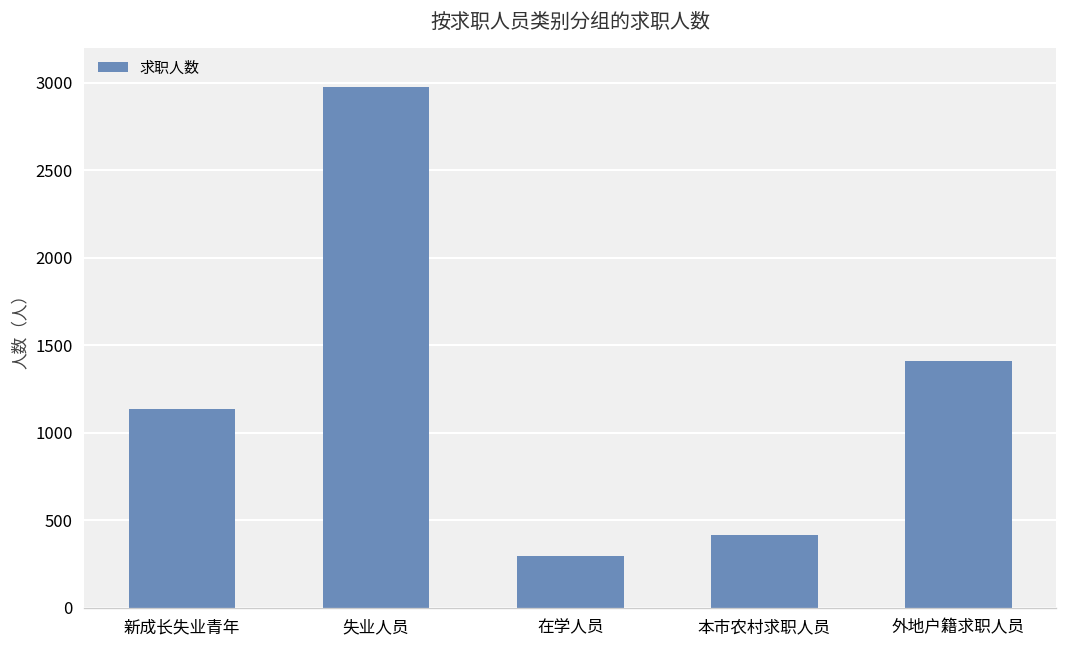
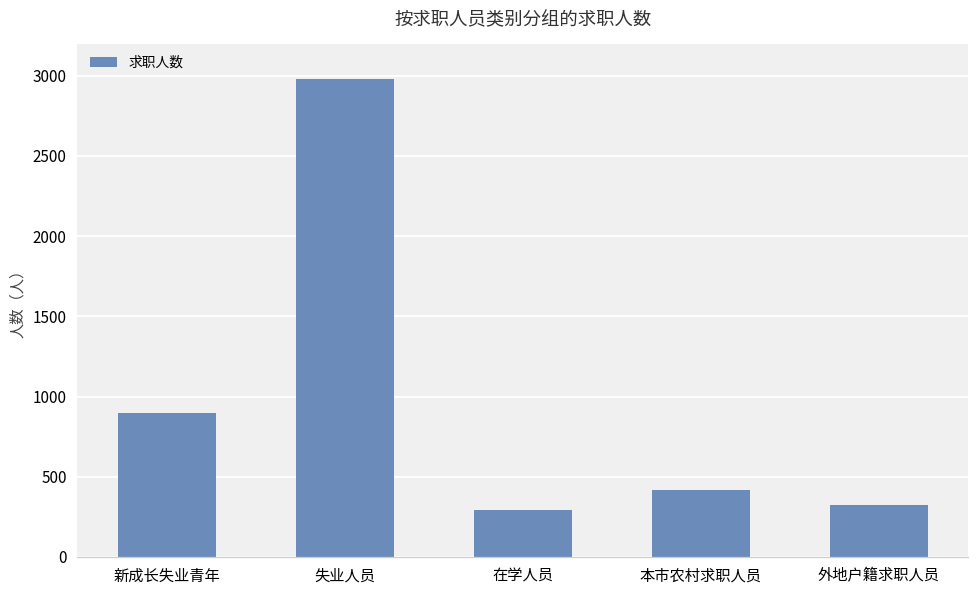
  {
-   "新成长失业青年": 1130,
+   "新成长失业青年": 900,
    "失业人员": 2980,
    "在学人员": 290,
    "本市农村求职人员": 420,
-   "外地户籍求职人员": 1410
+   "外地户籍求职人员": 330
  }
